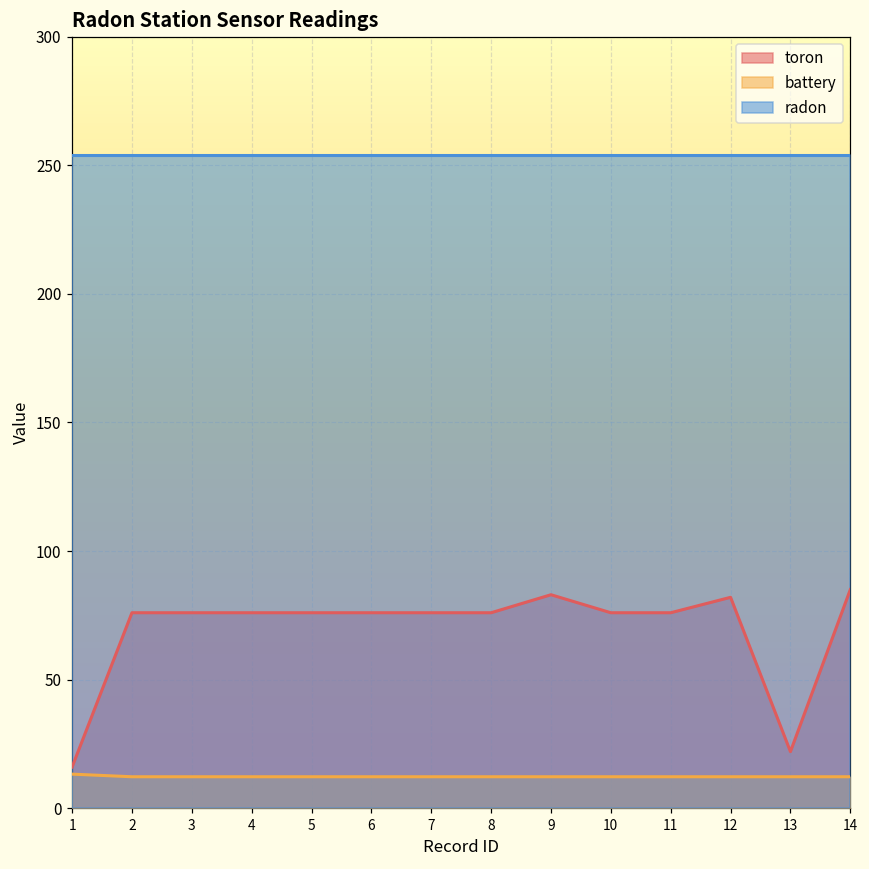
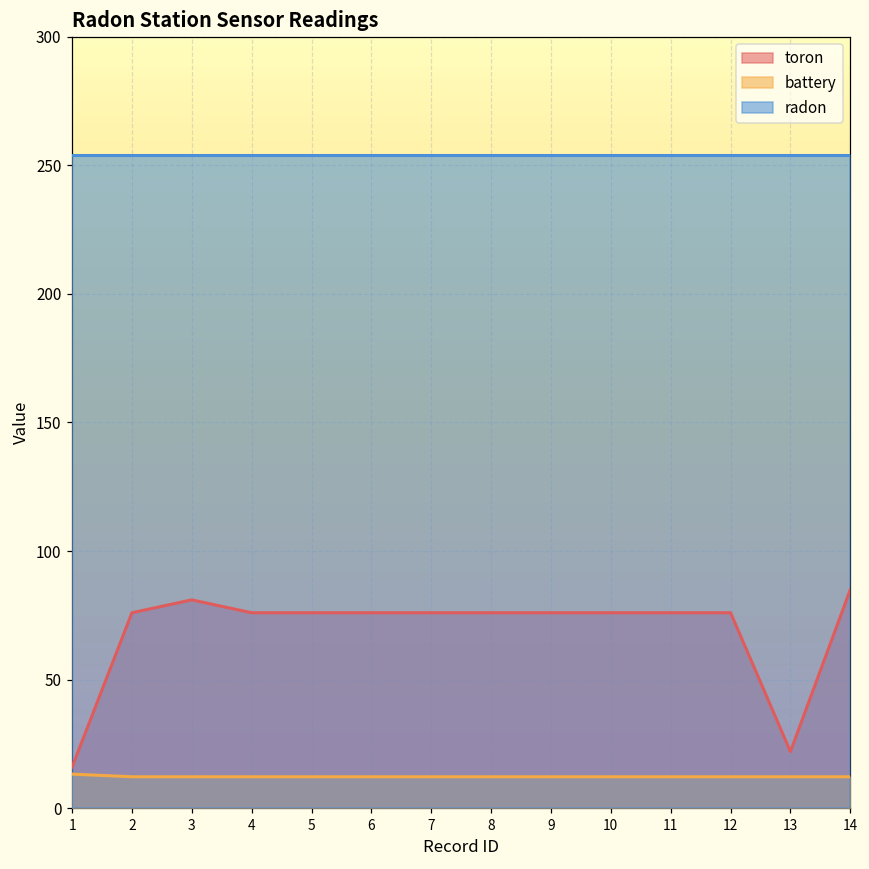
  {
    "toron": {
      "1": 16,
      "2": 76,
-     "3": 76,
+     "3": 81,
      "4": 76,
      "5": 76,
      "6": 76,
      "7": 76,
      "8": 76,
-     "9": 83,
+     "9": 76,
      "10": 76,
      "11": 76,
-     "12": 82,
+     "12": 76,
      "13": 22,
      "14": 85
    },
    "battery": {
      "1": 13,
      "2": 12,
      "3": 12,
      "4": 12,
      "5": 12,
      "6": 12,
      "7": 12,
      "8": 12,
      "9": 12,
      "10": 12,
      "11": 12,
      "12": 12,
      "13": 12,
      "14": 12
    },
    "radon": {
      "1": 254,
      "2": 254,
      "3": 254,
      "4": 254,
      "5": 254,
      "6": 254,
      "7": 254,
      "8": 254,
      "9": 254,
      "10": 254,
      "11": 254,
      "12": 254,
      "13": 254,
      "14": 254
    }
  }
